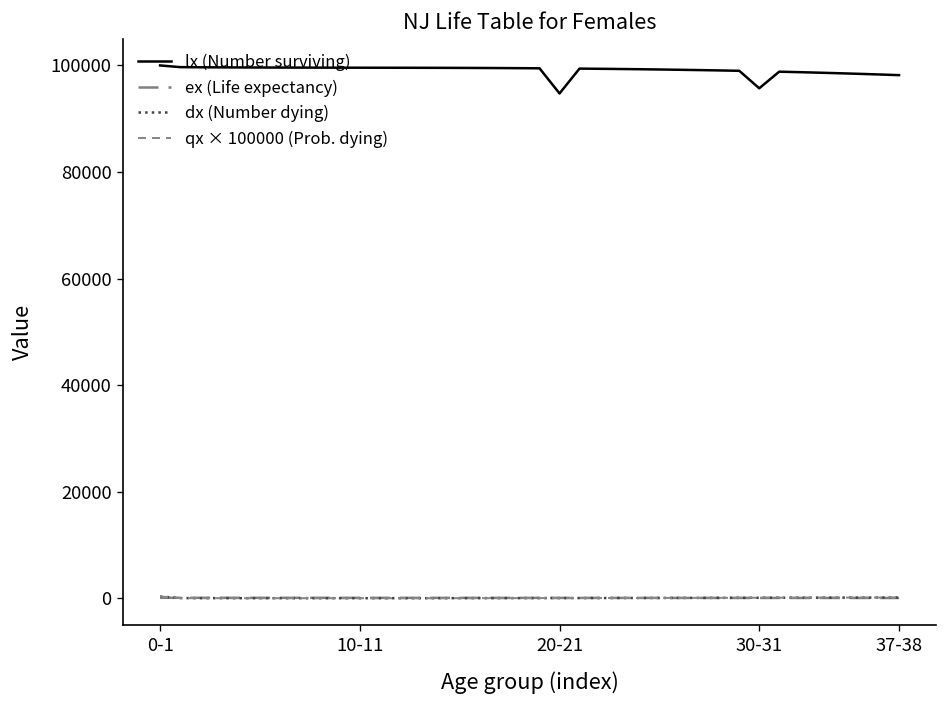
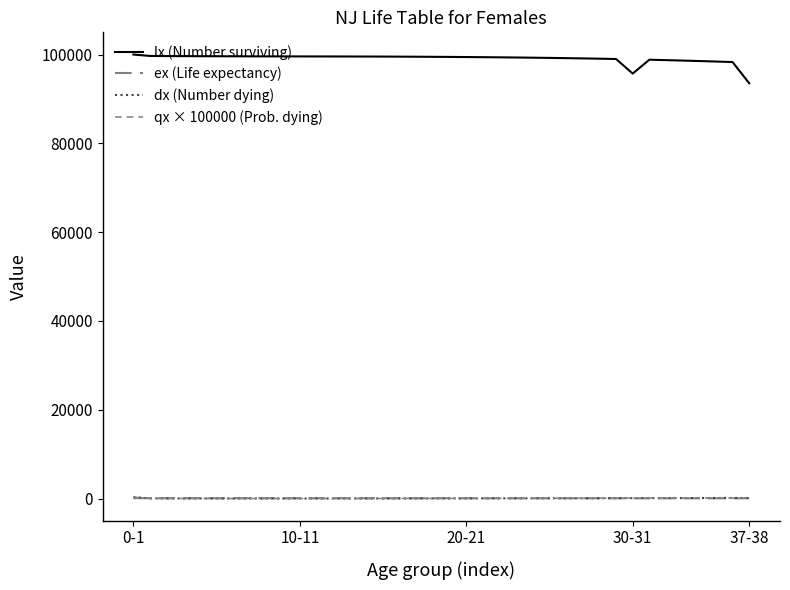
  {
    "lx (Number surviving)": {
      "0-1": 100000,
      "10-11": 100000,
-     "20-21": 95000,
+     "20-21": 99000,
      "30-31": 96000,
-     "37-38": 98000
+     "37-38": 94000
    }
  }
